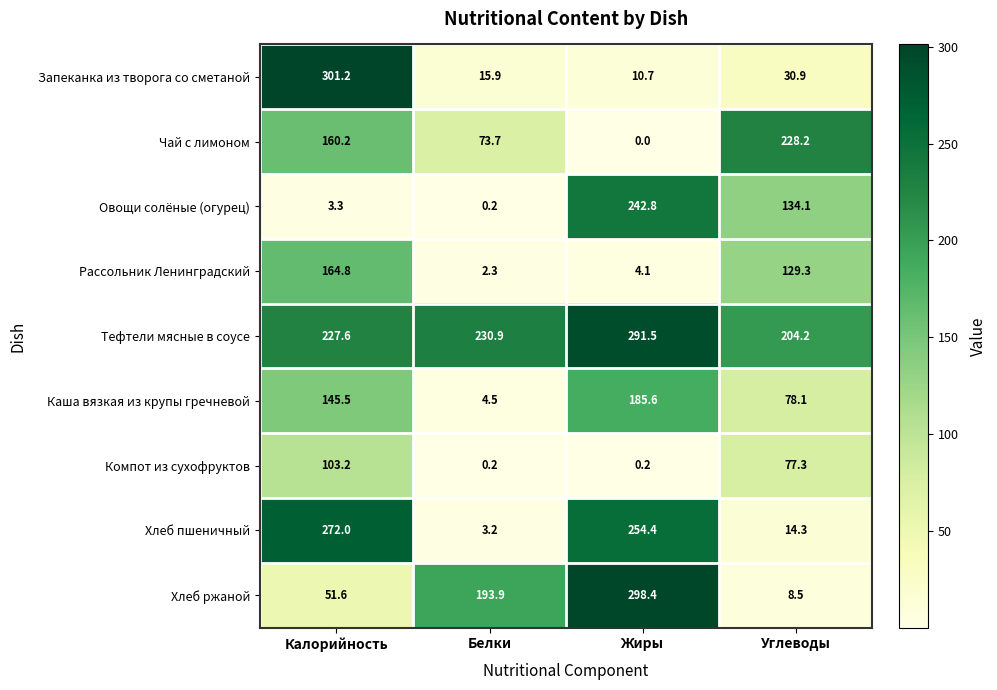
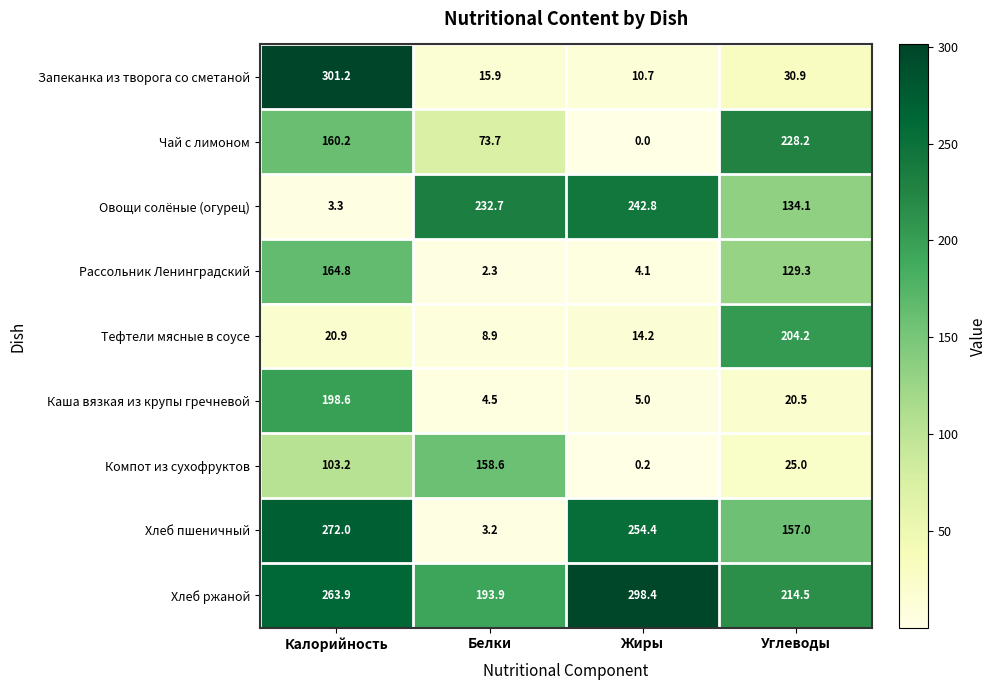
  {
    "Запеканка из творога со сметаной": {
      "Калорийность": 301.2,
      "Белки": 15.9,
      "Жиры": 10.7,
      "Углеводы": 30.9
    },
    "Чай с лимоном": {
      "Калорийность": 160.2,
      "Белки": 73.7,
      "Жиры": 0.0,
      "Углеводы": 228.2
    },
    "Овощи солёные (огурец)": {
      "Калорийность": 3.3,
-     "Белки": 0.2,
+     "Белки": 232.7,
      "Жиры": 242.8,
      "Углеводы": 134.1
    },
    "Рассольник Ленинградский": {
      "Калорийность": 164.8,
      "Белки": 2.3,
      "Жиры": 4.1,
      "Углеводы": 129.3
    },
    "Тефтели мясные в соусе": {
-     "Калорийность": 227.6,
-     "Белки": 230.9,
-     "Жиры": 291.5,
+     "Калорийность": 20.9,
+     "Белки": 8.9,
+     "Жиры": 14.2,
      "Углеводы": 204.2
    },
    "Каша вязкая из крупы гречневой": {
-     "Калорийность": 145.5,
+     "Калорийность": 198.6,
      "Белки": 4.5,
-     "Жиры": 185.6,
-     "Углеводы": 78.1
+     "Жиры": 5.0,
+     "Углеводы": 20.5
    },
    "Компот из сухофруктов": {
      "Калорийность": 103.2,
-     "Белки": 0.2,
+     "Белки": 158.6,
      "Жиры": 0.2,
-     "Углеводы": 77.3
+     "Углеводы": 25.0
    },
    "Хлеб пшеничный": {
      "Калорийность": 272.0,
      "Белки": 3.2,
      "Жиры": 254.4,
-     "Углеводы": 14.3
+     "Углеводы": 157.0
    },
    "Хлеб ржаной": {
-     "Калорийность": 51.6,
+     "Калорийность": 263.9,
      "Белки": 193.9,
      "Жиры": 298.4,
-     "Углеводы": 8.5
+     "Углеводы": 214.5
    }
  }
